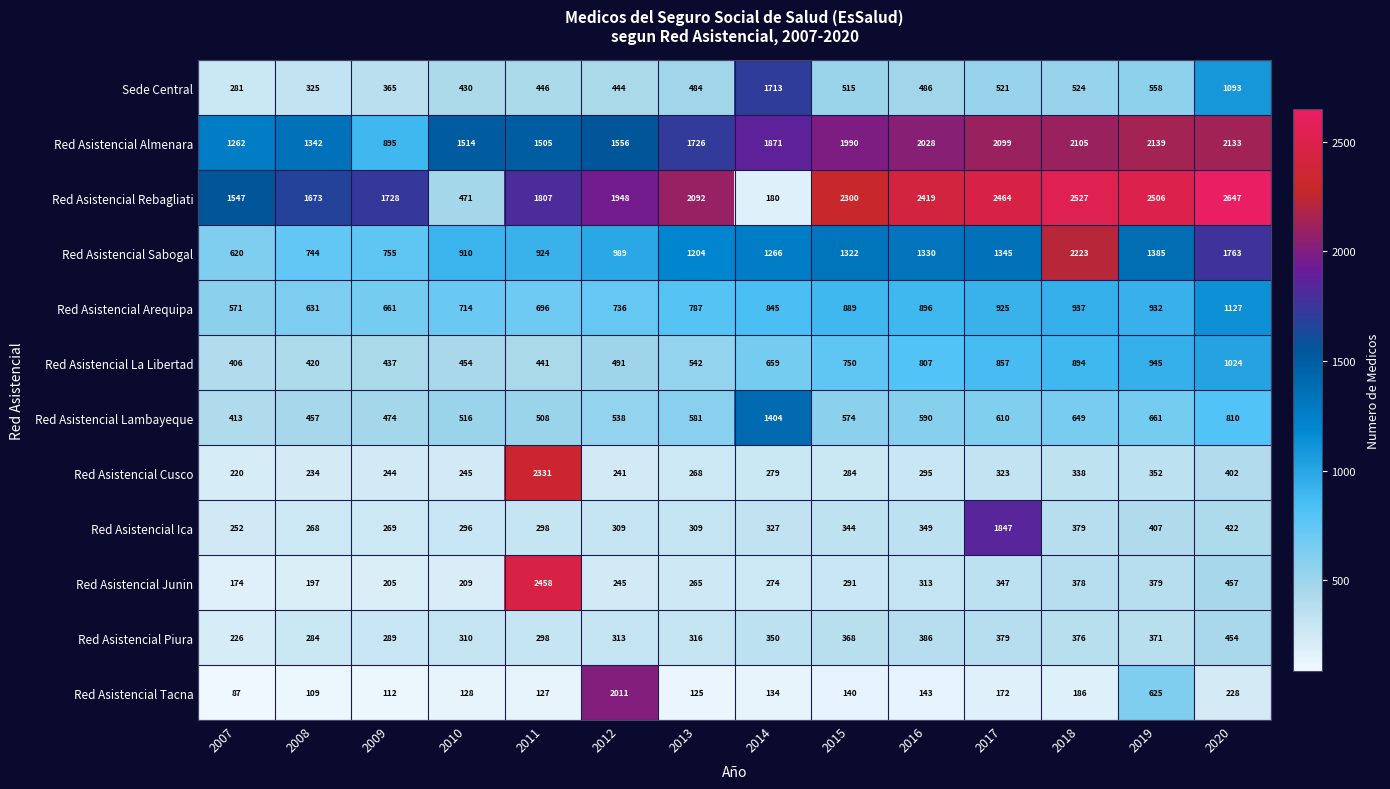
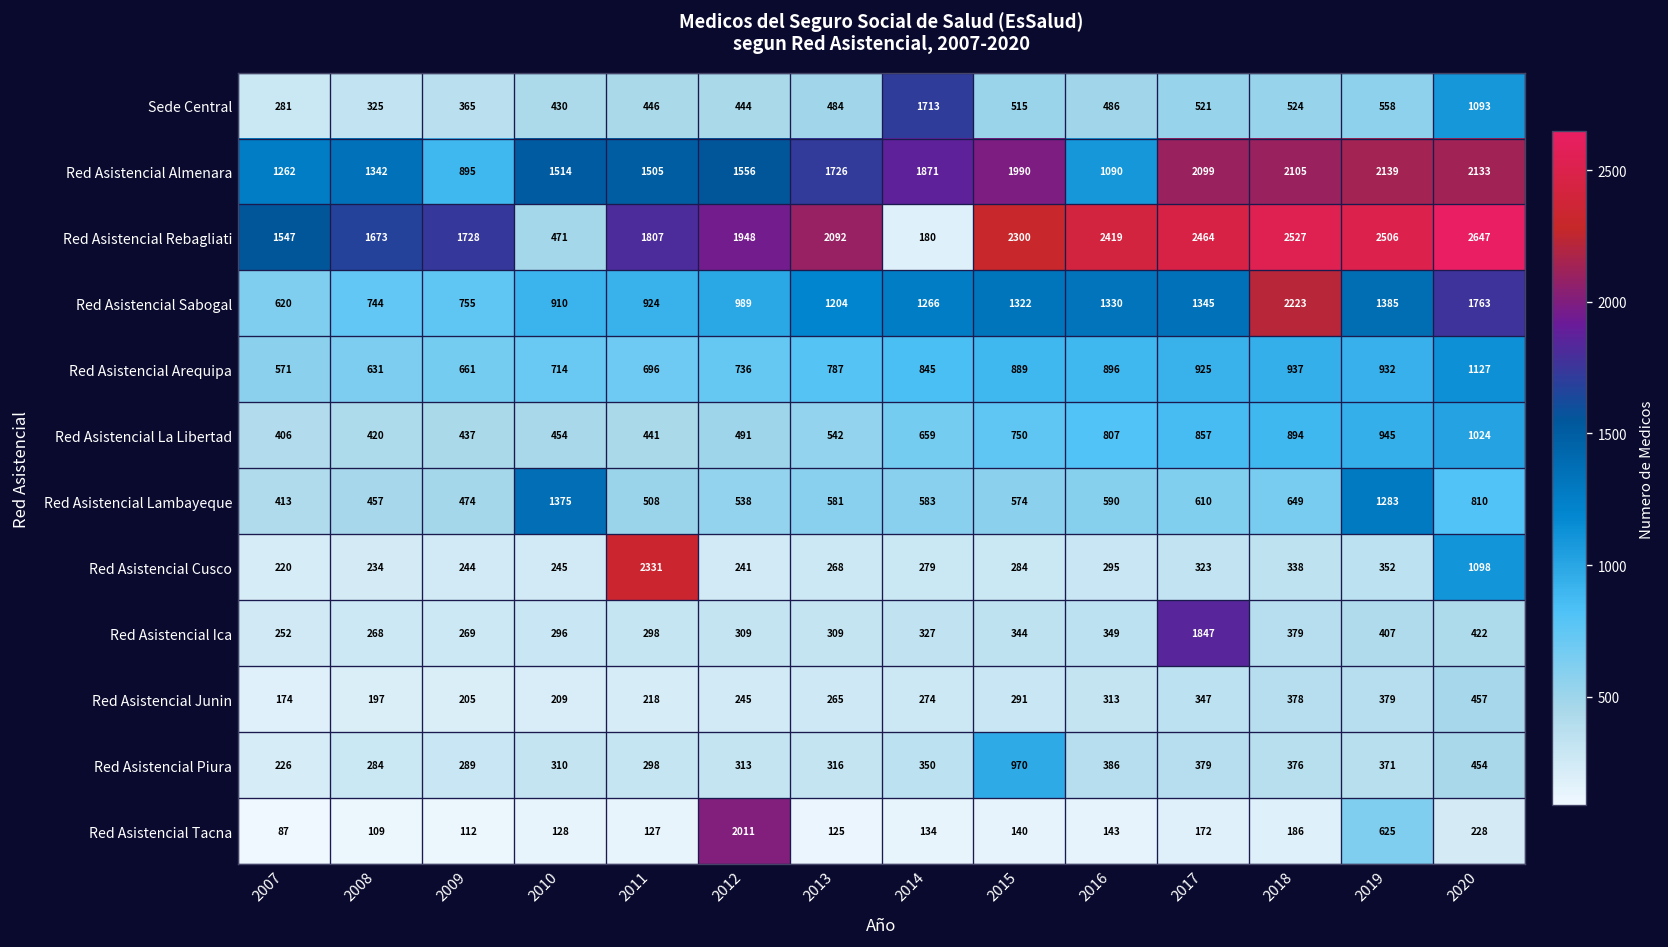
  {
    "Sede Central": {
      "2007": 281,
      "2008": 325,
      "2009": 365,
      "2010": 430,
      "2011": 446,
      "2012": 444,
      "2013": 484,
      "2014": 1713,
      "2015": 515,
      "2016": 486,
      "2017": 521,
      "2018": 524,
      "2019": 558,
      "2020": 1093
    },
    "Red Asistencial Almenara": {
      "2007": 1262,
      "2008": 1342,
      "2009": 895,
      "2010": 1514,
      "2011": 1505,
      "2012": 1556,
      "2013": 1726,
      "2014": 1871,
      "2015": 1990,
-     "2016": 2028,
+     "2016": 1090,
      "2017": 2099,
      "2018": 2105,
      "2019": 2139,
      "2020": 2133
    },
    "Red Asistencial Rebagliati": {
      "2007": 1547,
      "2008": 1673,
      "2009": 1728,
      "2010": 471,
      "2011": 1807,
      "2012": 1948,
      "2013": 2092,
      "2014": 180,
      "2015": 2300,
      "2016": 2419,
      "2017": 2464,
      "2018": 2527,
      "2019": 2506,
      "2020": 2647
    },
    "Red Asistencial Sabogal": {
      "2007": 620,
      "2008": 744,
      "2009": 755,
      "2010": 910,
      "2011": 924,
      "2012": 989,
      "2013": 1204,
      "2014": 1266,
      "2015": 1322,
      "2016": 1330,
      "2017": 1345,
      "2018": 2223,
      "2019": 1385,
      "2020": 1763
    },
    "Red Asistencial Arequipa": {
      "2007": 571,
      "2008": 631,
      "2009": 661,
      "2010": 714,
      "2011": 696,
      "2012": 736,
      "2013": 787,
      "2014": 845,
      "2015": 889,
      "2016": 896,
      "2017": 925,
      "2018": 937,
      "2019": 932,
      "2020": 1127
    },
    "Red Asistencial La Libertad": {
      "2007": 406,
      "2008": 420,
      "2009": 437,
      "2010": 454,
      "2011": 441,
      "2012": 491,
      "2013": 542,
      "2014": 659,
      "2015": 750,
      "2016": 807,
      "2017": 857,
      "2018": 894,
      "2019": 945,
      "2020": 1024
    },
    "Red Asistencial Lambayeque": {
      "2007": 413,
      "2008": 457,
      "2009": 474,
-     "2010": 516,
+     "2010": 1375,
      "2011": 508,
      "2012": 538,
      "2013": 581,
-     "2014": 1404,
+     "2014": 583,
      "2015": 574,
      "2016": 590,
      "2017": 610,
      "2018": 649,
-     "2019": 661,
+     "2019": 1283,
      "2020": 810
    },
    "Red Asistencial Cusco": {
      "2007": 220,
      "2008": 234,
      "2009": 244,
      "2010": 245,
      "2011": 2331,
      "2012": 241,
      "2013": 268,
      "2014": 279,
      "2015": 284,
      "2016": 295,
      "2017": 323,
      "2018": 338,
      "2019": 352,
-     "2020": 402
+     "2020": 1098
    },
    "Red Asistencial Ica": {
      "2007": 252,
      "2008": 268,
      "2009": 269,
      "2010": 296,
      "2011": 298,
      "2012": 309,
      "2013": 309,
      "2014": 327,
      "2015": 344,
      "2016": 349,
      "2017": 1847,
      "2018": 379,
      "2019": 407,
      "2020": 422
    },
    "Red Asistencial Junin": {
      "2007": 174,
      "2008": 197,
      "2009": 205,
      "2010": 209,
-     "2011": 2458,
+     "2011": 218,
      "2012": 245,
      "2013": 265,
      "2014": 274,
      "2015": 291,
      "2016": 313,
      "2017": 347,
      "2018": 378,
      "2019": 379,
      "2020": 457
    },
    "Red Asistencial Piura": {
      "2007": 226,
      "2008": 284,
      "2009": 289,
      "2010": 310,
      "2011": 298,
      "2012": 313,
      "2013": 316,
      "2014": 350,
-     "2015": 368,
+     "2015": 970,
      "2016": 386,
      "2017": 379,
      "2018": 376,
      "2019": 371,
      "2020": 454
    },
    "Red Asistencial Tacna": {
      "2007": 87,
      "2008": 109,
      "2009": 112,
      "2010": 128,
      "2011": 127,
      "2012": 2011,
      "2013": 125,
      "2014": 134,
      "2015": 140,
      "2016": 143,
      "2017": 172,
      "2018": 186,
      "2019": 625,
      "2020": 228
    }
  }
